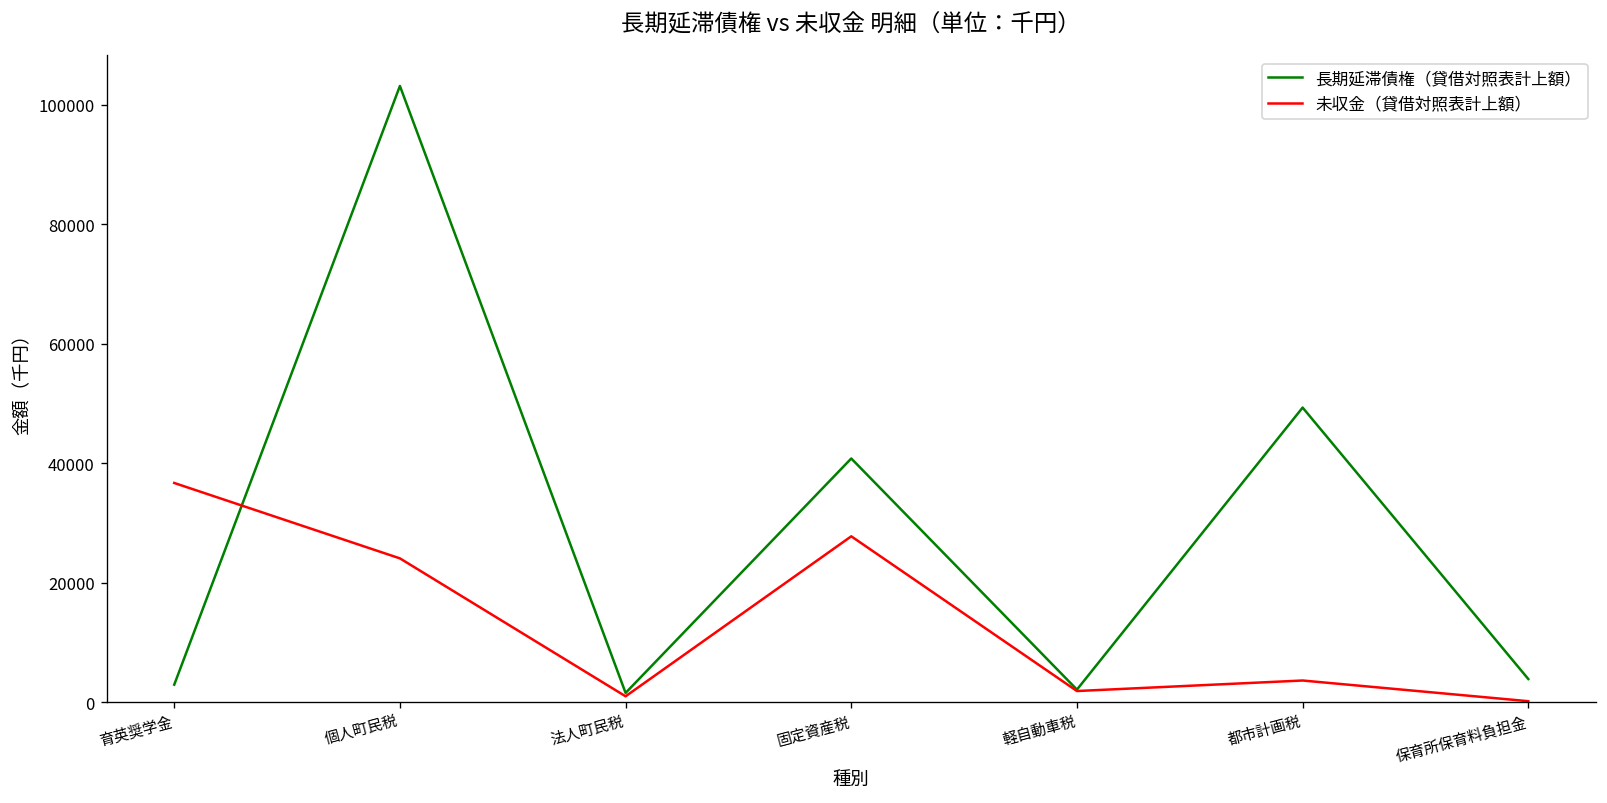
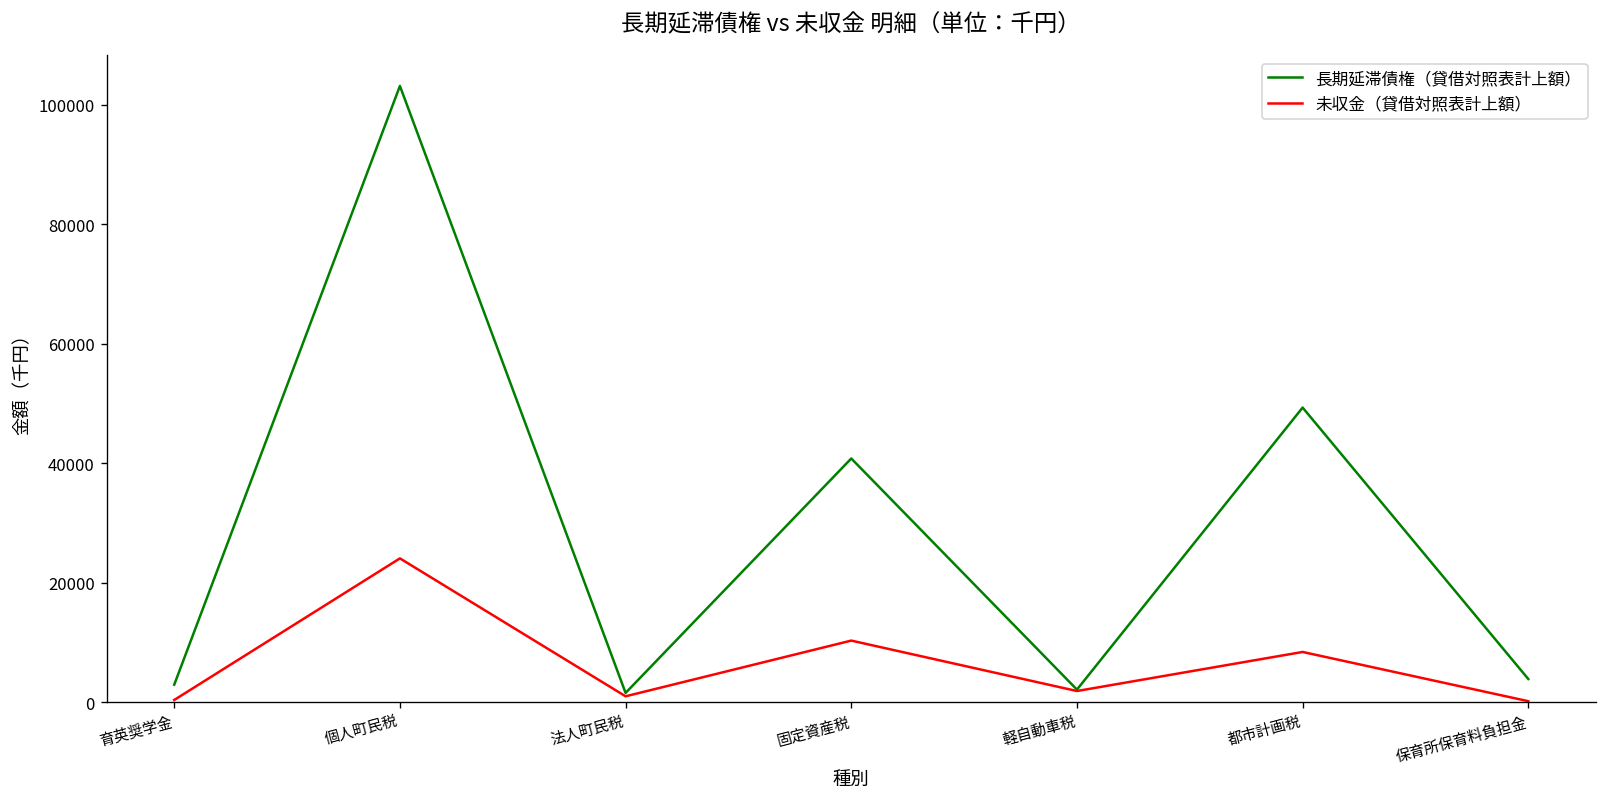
  {
    "長期延滞債権（貸借対照表計上額）": {
      "育英奨学金": 3000,
      "個人町民税": 103000,
      "法人町民税": 2000,
      "固定資産税": 41000,
      "都市計画税": 49000,
      "保育所保育料負担金": 4000
    },
    "未収金（貸借対照表計上額）": {
-     "育英奨学金": 37000,
+     "育英奨学金": 0,
      "個人町民税": 24000,
      "法人町民税": 1000,
-     "固定資産税": 28000,
-     "都市計画税": 4000,
+     "固定資産税": 10000,
+     "都市計画税": 8000,
      "保育所保育料負担金": 0
    }
  }
